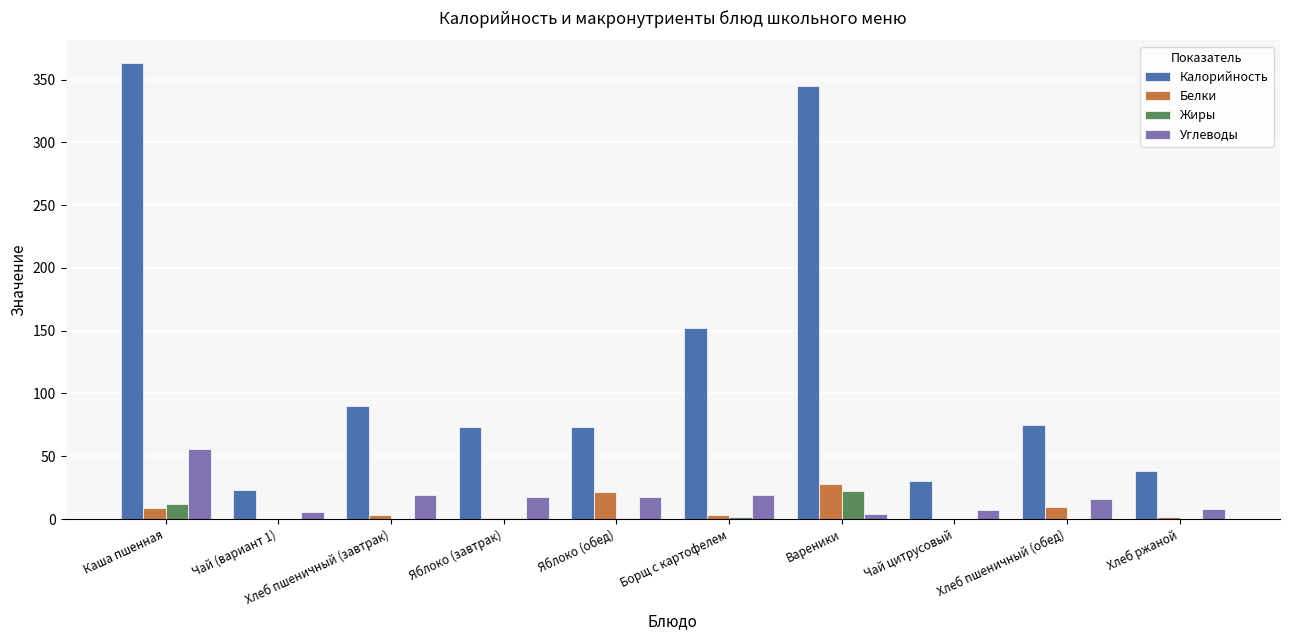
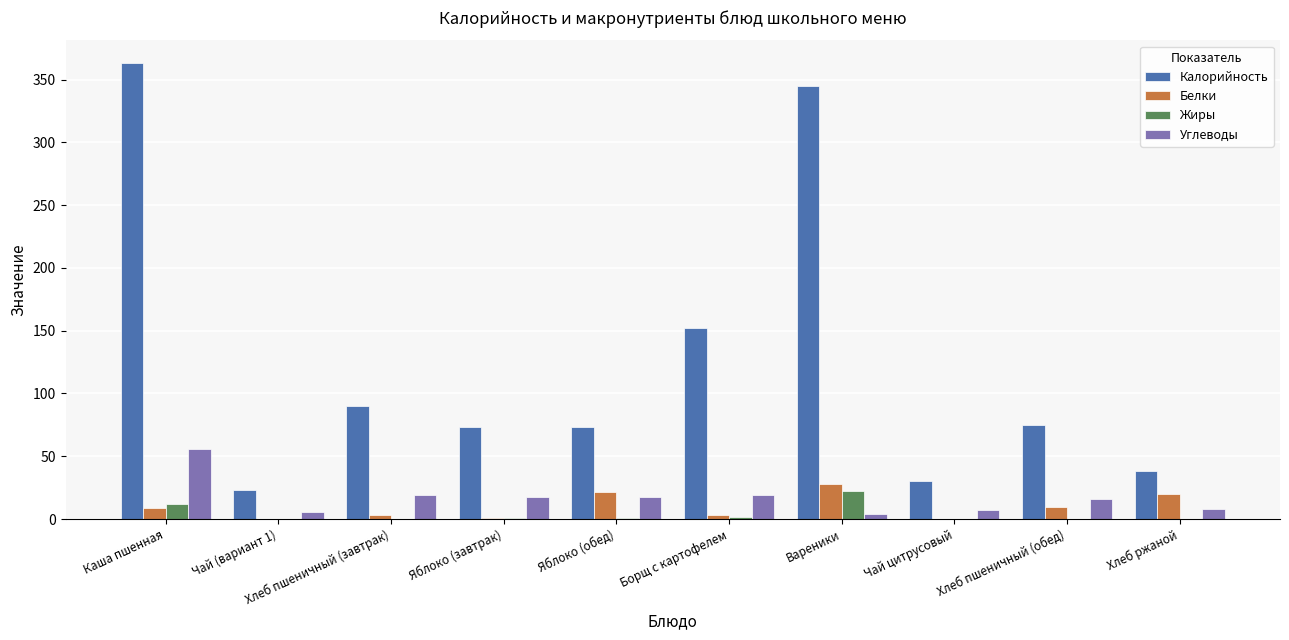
  {
    "Белки": {
      "Каша пшенная": 9,
      "Хлеб пшеничный (завтрак)": 3,
      "Яблоко (обед)": 22,
      "Борщ с картофелем": 3,
      "Вареники": 28,
      "Хлеб пшеничный (обед)": 10,
-     "Хлеб ржаной": 1
+     "Хлеб ржаной": 20
    },
    "Жиры": {
      "Каша пшенная": 12,
      "Чай (вариант 1)": 0,
      "Хлеб пшеничный (завтрак)": 0,
      "Борщ с картофелем": 2,
      "Вареники": 22,
      "Чай цитрусовый": 0,
      "Хлеб пшеничный (обед)": 0
    }
  }
